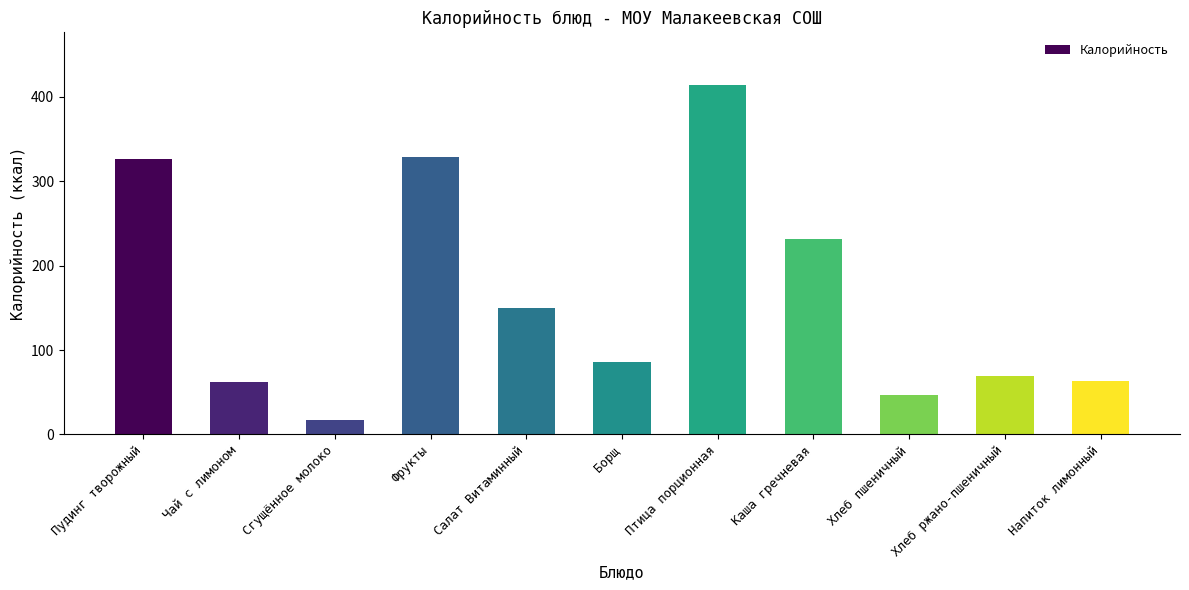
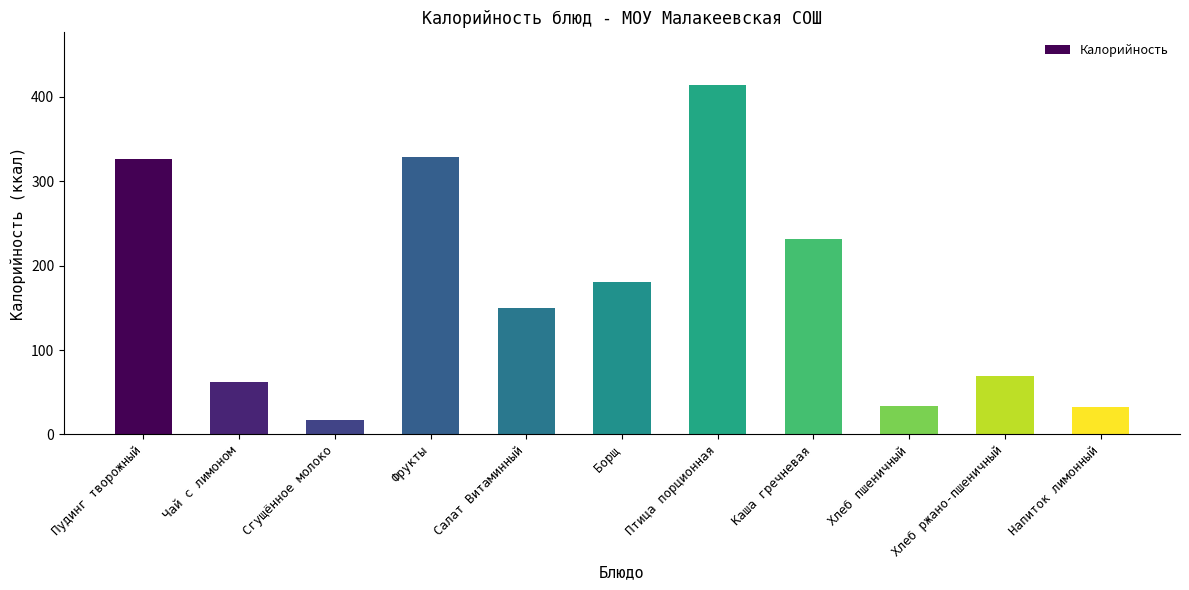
  {
    "Пудинг творожный": 330,
    "Чай с лимоном": 60,
    "Сгущённое молоко": 20,
    "Фрукты": 330,
    "Салат Витаминный": 150,
-   "Борщ": 90,
+   "Борщ": 180,
    "Птица порционная": 410,
    "Каша гречневая": 230,
-   "Хлеб пшеничный": 50,
+   "Хлеб пшеничный": 30,
    "Хлеб ржано-пшеничный": 70,
-   "Напиток лимонный": 60
+   "Напиток лимонный": 30
  }
